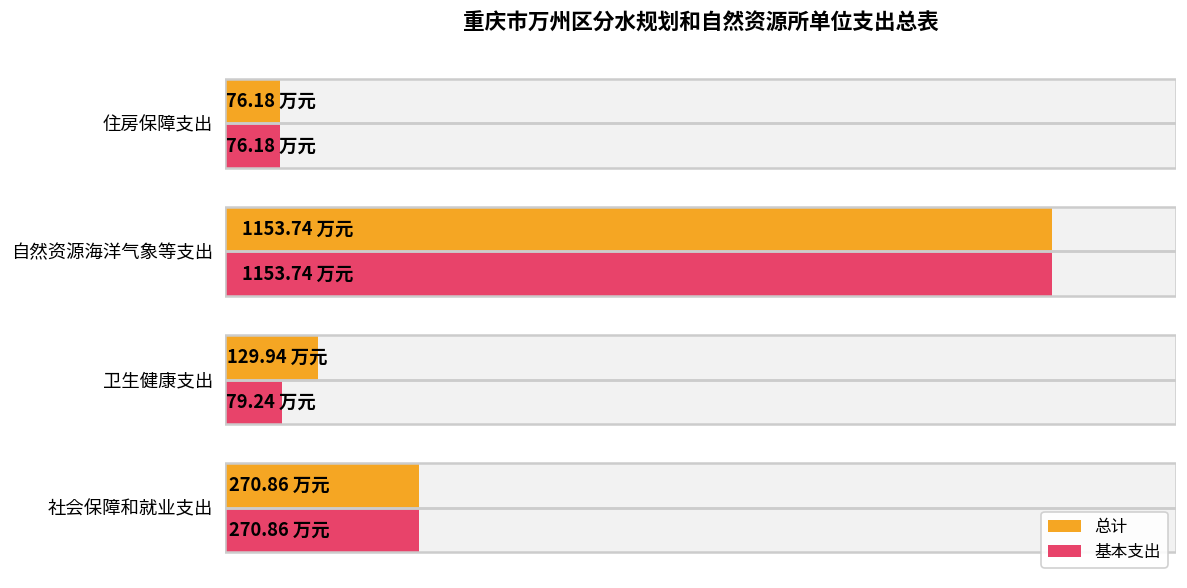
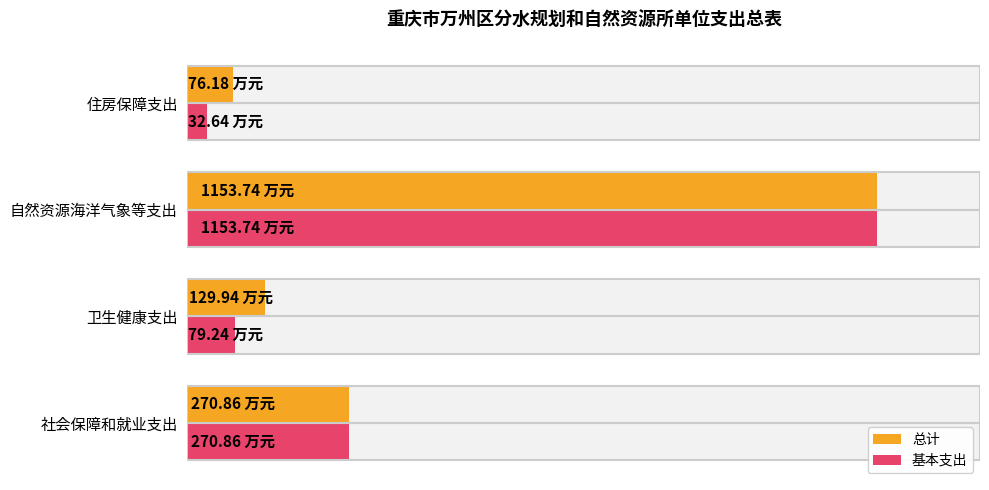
  {
    "基本支出": {
-     "住房保障支出": 76.18
+     "住房保障支出": 32.64
    }
  }
